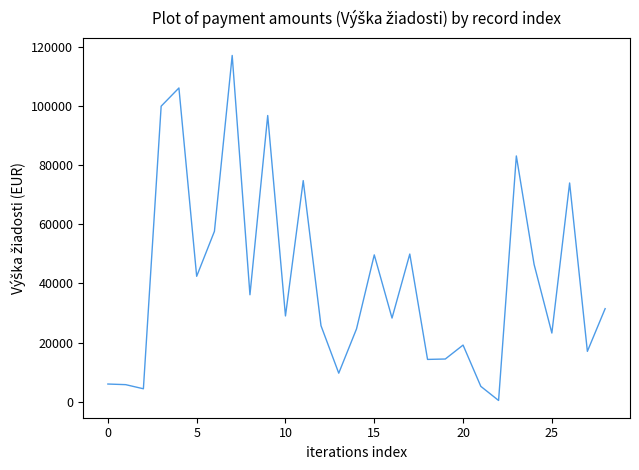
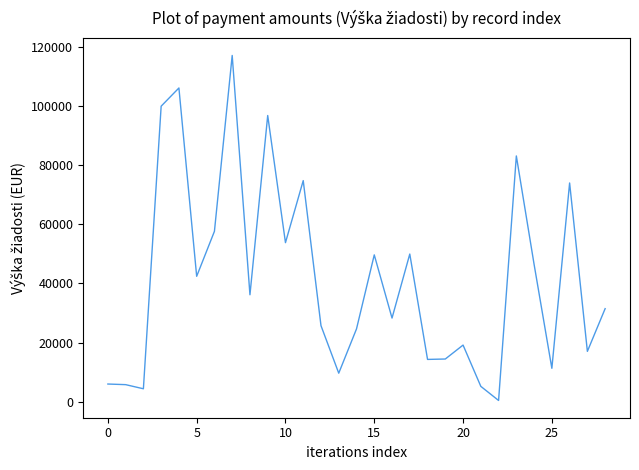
  {
    "0": 6000,
    "5": 42000,
-   "10": 29000,
+   "10": 54000,
    "15": 50000,
    "20": 19000,
-   "25": 23000
+   "25": 11000
  }
